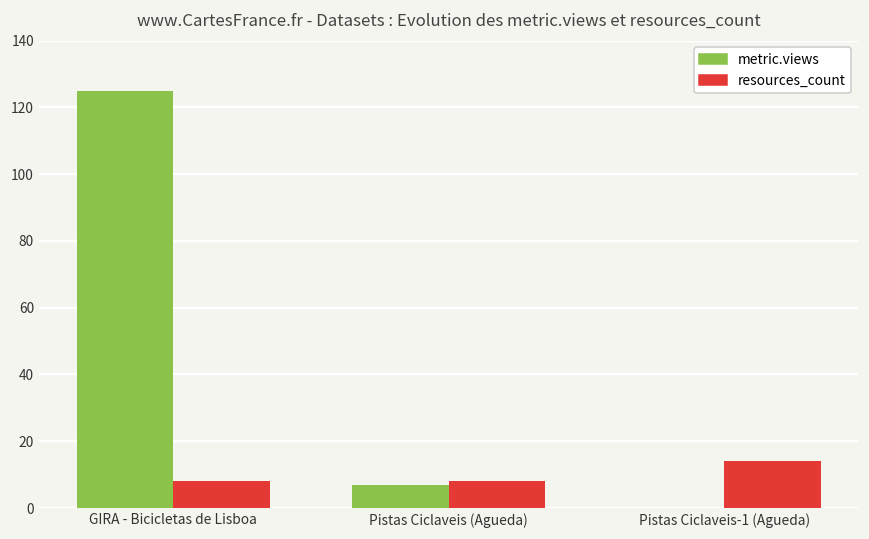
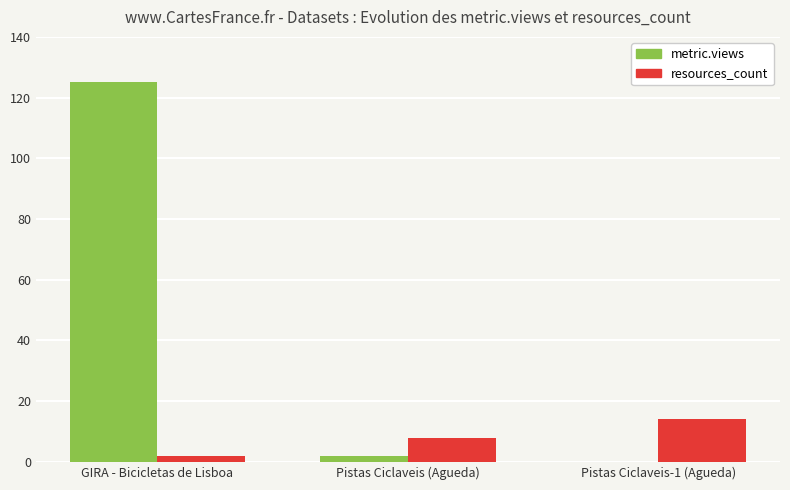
  {
    "metric.views": {
      "GIRA - Bicicletas de Lisboa": 125,
-     "Pistas Ciclaveis (Agueda)": 7,
+     "Pistas Ciclaveis (Agueda)": 2,
      "Pistas Ciclaveis-1 (Agueda)": 0
    },
    "resources_count": {
-     "GIRA - Bicicletas de Lisboa": 8,
+     "GIRA - Bicicletas de Lisboa": 2,
      "Pistas Ciclaveis (Agueda)": 8,
      "Pistas Ciclaveis-1 (Agueda)": 14
    }
  }
